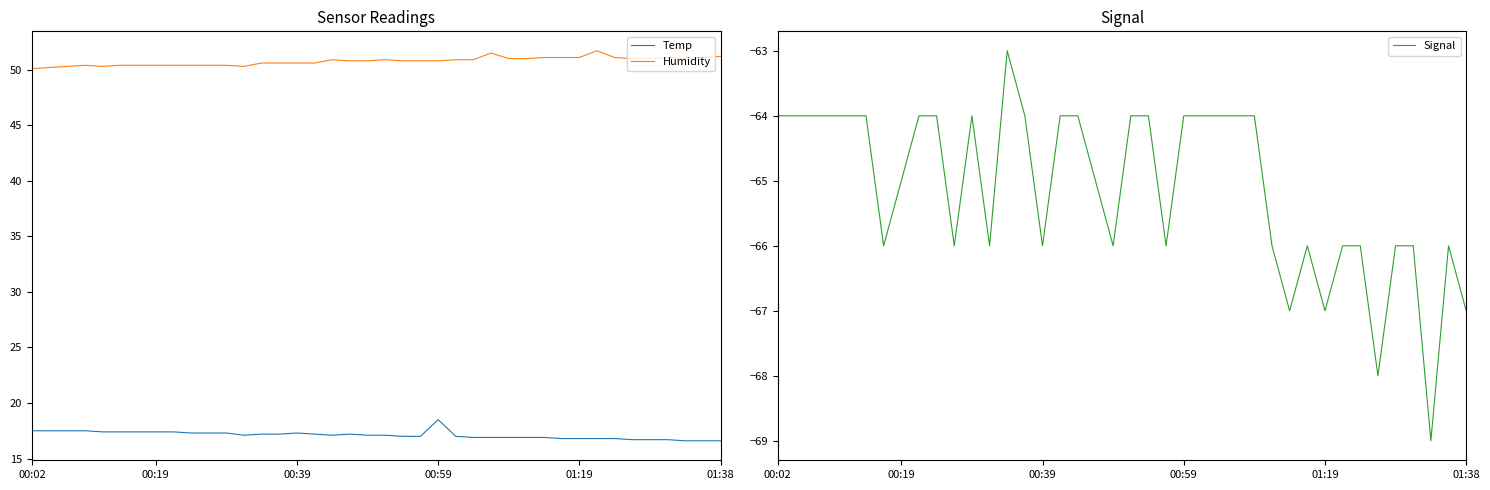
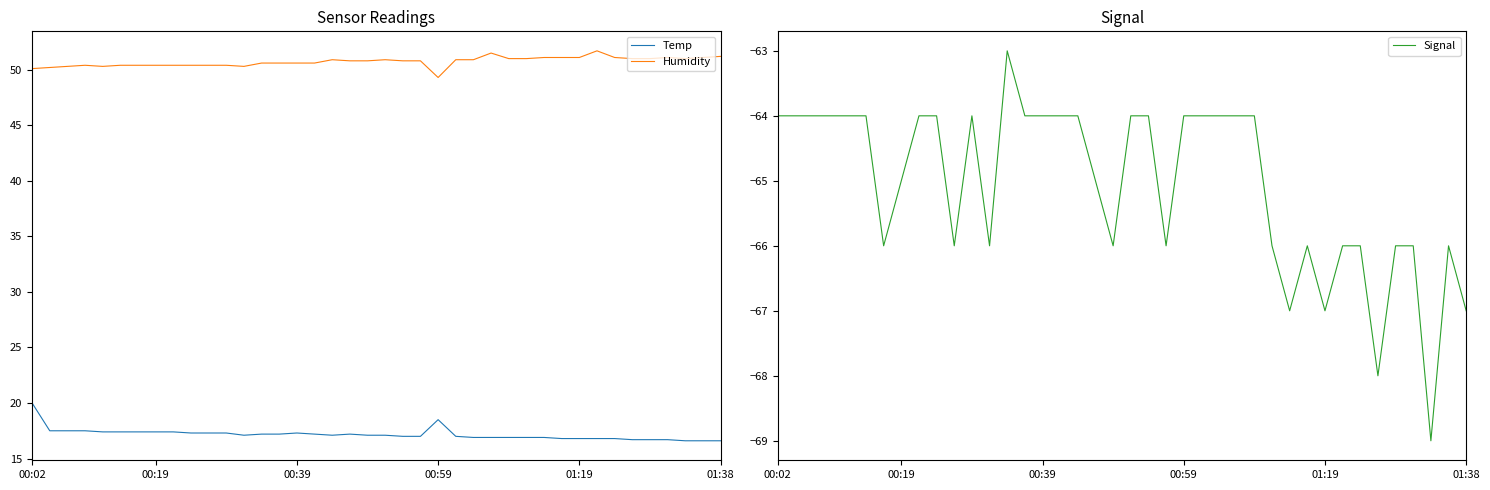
  {
    "Sensor Readings": {
      "Temp": {
-       "00:02": 17.5,
+       "00:02": 20.0,
        "00:19": 17.4,
        "00:39": 17.3,
        "00:59": 18.5,
        "01:19": 16.8,
        "01:38": 16.6
      },
      "Humidity": {
        "00:02": 50.1,
        "00:19": 50.4,
        "00:39": 50.6,
-       "00:59": 50.8,
+       "00:59": 49.3,
        "01:19": 51.1,
        "01:38": 51.2
      }
    },
    "Signal": {
      "00:02": -64,
      "00:19": -65,
-     "00:39": -66,
+     "00:39": -64,
      "00:59": -64,
      "01:19": -67,
      "01:38": -67
    }
  }
